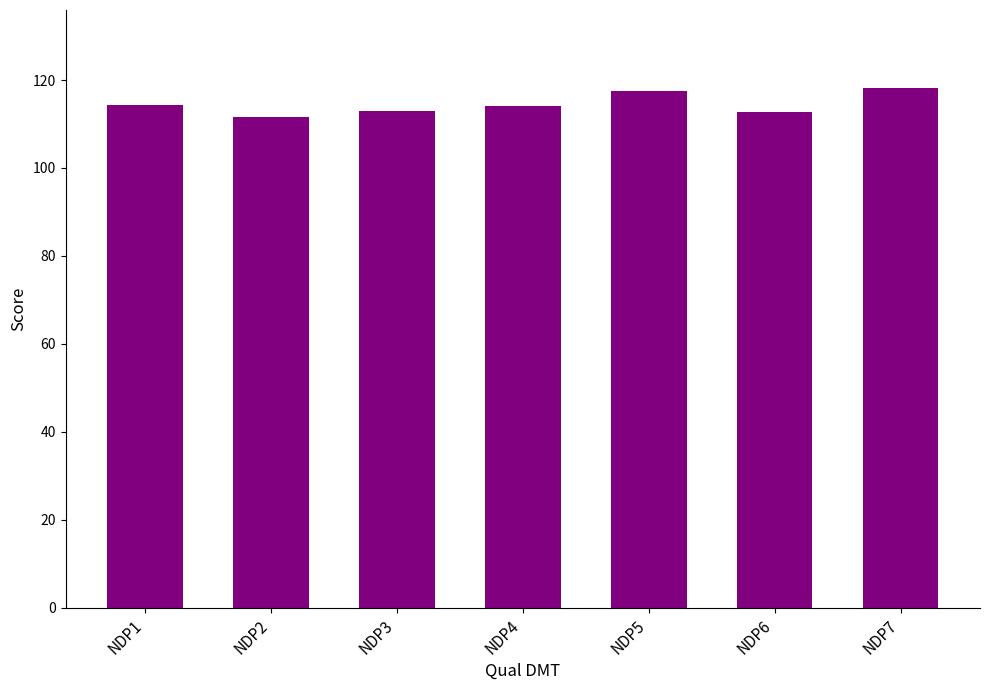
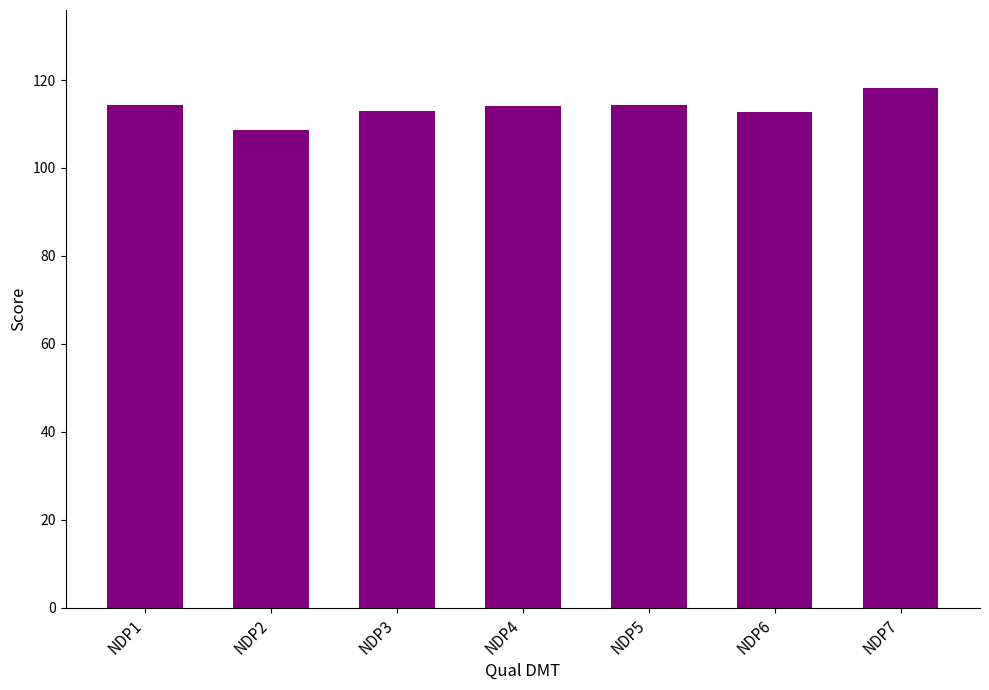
  {
    "NDP1": 114,
-   "NDP2": 112,
+   "NDP2": 109,
    "NDP3": 113,
    "NDP4": 114,
-   "NDP5": 118,
+   "NDP5": 114,
    "NDP6": 113,
    "NDP7": 118
  }
